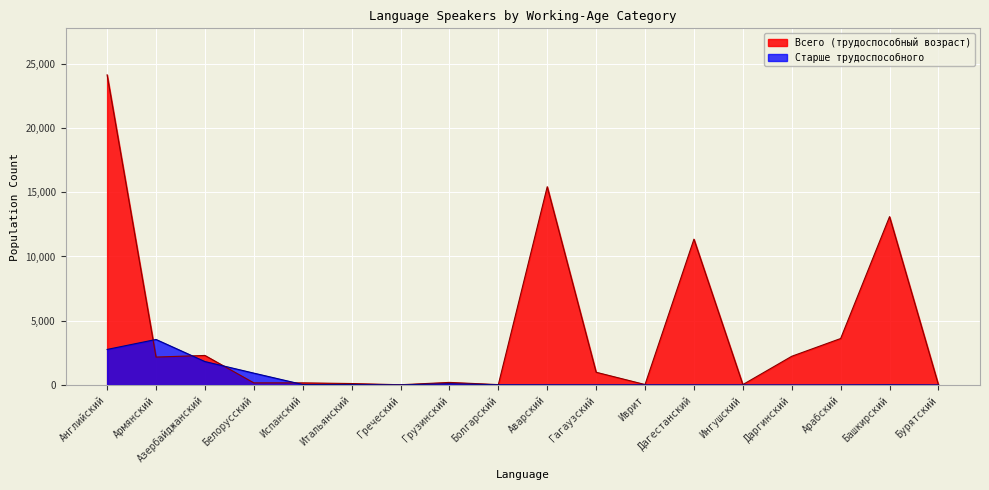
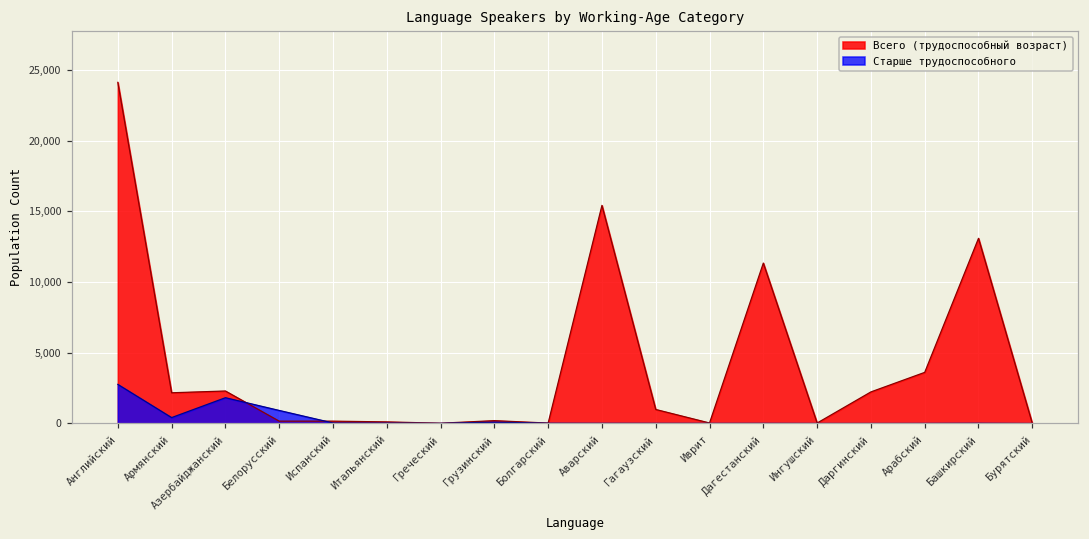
  {
    "Всего (трудоспособный возраст)": {
      "Английский": "24,100",
      "Армянский": "2,200",
      "Азербайджанский": "2,300",
      "Белорусский": "200",
      "Аварский": "15,400",
      "Гагаузский": "1,000",
      "Дагестанский": "11,300",
      "Даргинский": "2,200",
      "Арабский": "3,600",
      "Башкирский": "13,100"
    },
    "Старше трудоспособного": {
      "Английский": "2,800",
-     "Армянский": "3,500",
+     "Армянский": "400",
      "Азербайджанский": "1,800",
      "Белорусский": "900",
      "Аварский": "0",
      "Гагаузский": "0",
      "Дагестанский": "0",
      "Даргинский": "0",
      "Арабский": "0",
      "Башкирский": "0"
    }
  }
